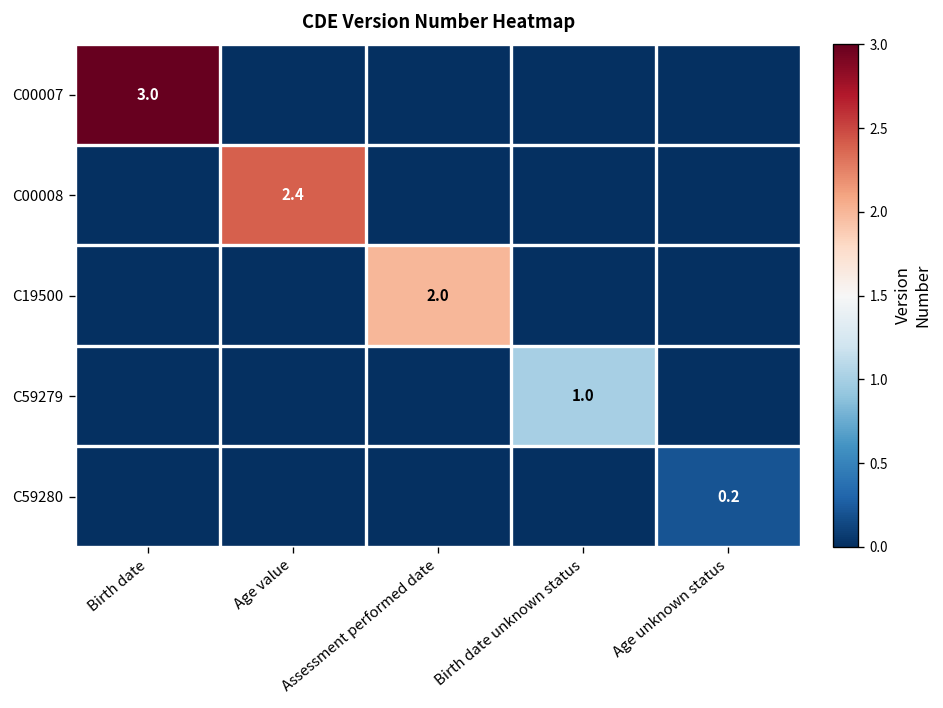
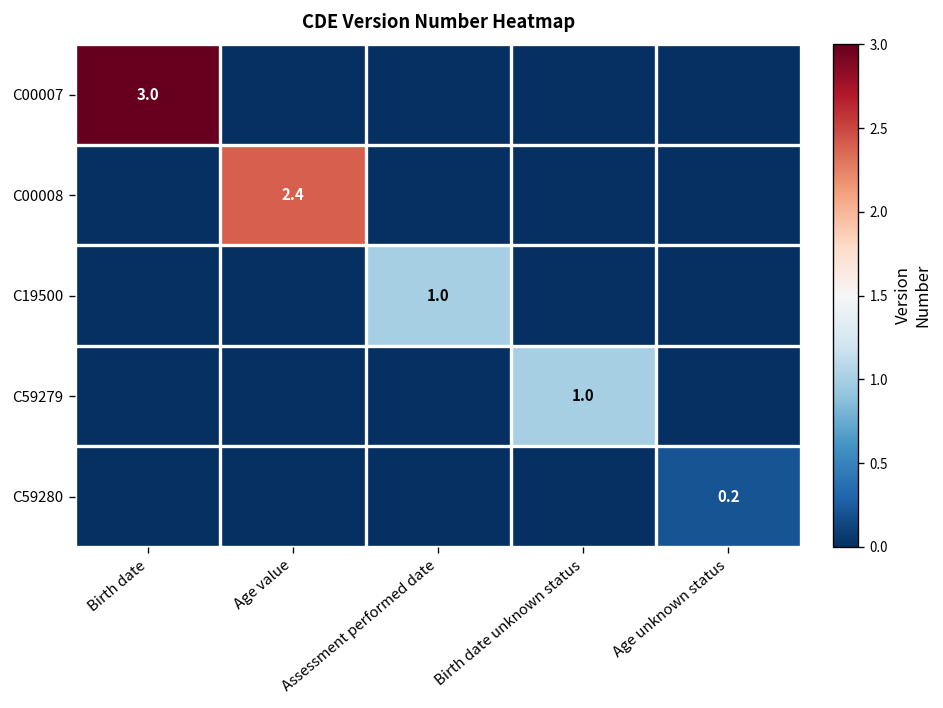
  {
    "C00007": {
      "Birth date": 3.0
    },
    "C00008": {
      "Age value": 2.4
    },
    "C19500": {
-     "Assessment performed date": 2.0
+     "Assessment performed date": 1.0
    },
    "C59279": {
      "Birth date unknown status": 1.0
    },
    "C59280": {
      "Age unknown status": 0.2
    }
  }
